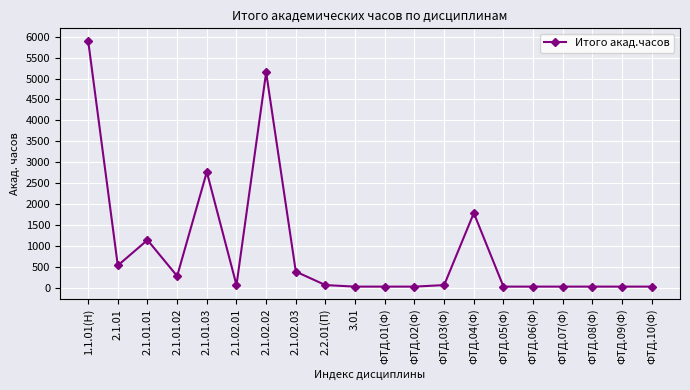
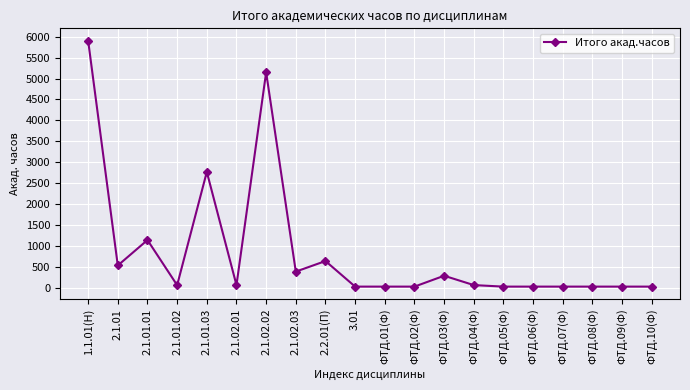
  {
    "1.1.01(Н)": 5900,
    "2.1.01": 500,
    "2.1.01.01": 1100,
-   "2.1.01.02": 300,
+   "2.1.01.02": 100,
    "2.1.01.03": 2800,
    "2.1.02.01": 100,
    "2.1.02.02": 5100,
    "2.1.02.03": 400,
-   "2.2.01(П)": 100,
+   "2.2.01(П)": 600,
    "3.01": 0,
    "ФТД.01(Ф)": 0,
    "ФТД.02(Ф)": 0,
-   "ФТД.03(Ф)": 100,
-   "ФТД.04(Ф)": 1800,
+   "ФТД.03(Ф)": 300,
+   "ФТД.04(Ф)": 100,
    "ФТД.05(Ф)": 0,
    "ФТД.06(Ф)": 0,
    "ФТД.07(Ф)": 0,
    "ФТД.08(Ф)": 0,
    "ФТД.09(Ф)": 0,
    "ФТД.10(Ф)": 0
  }
